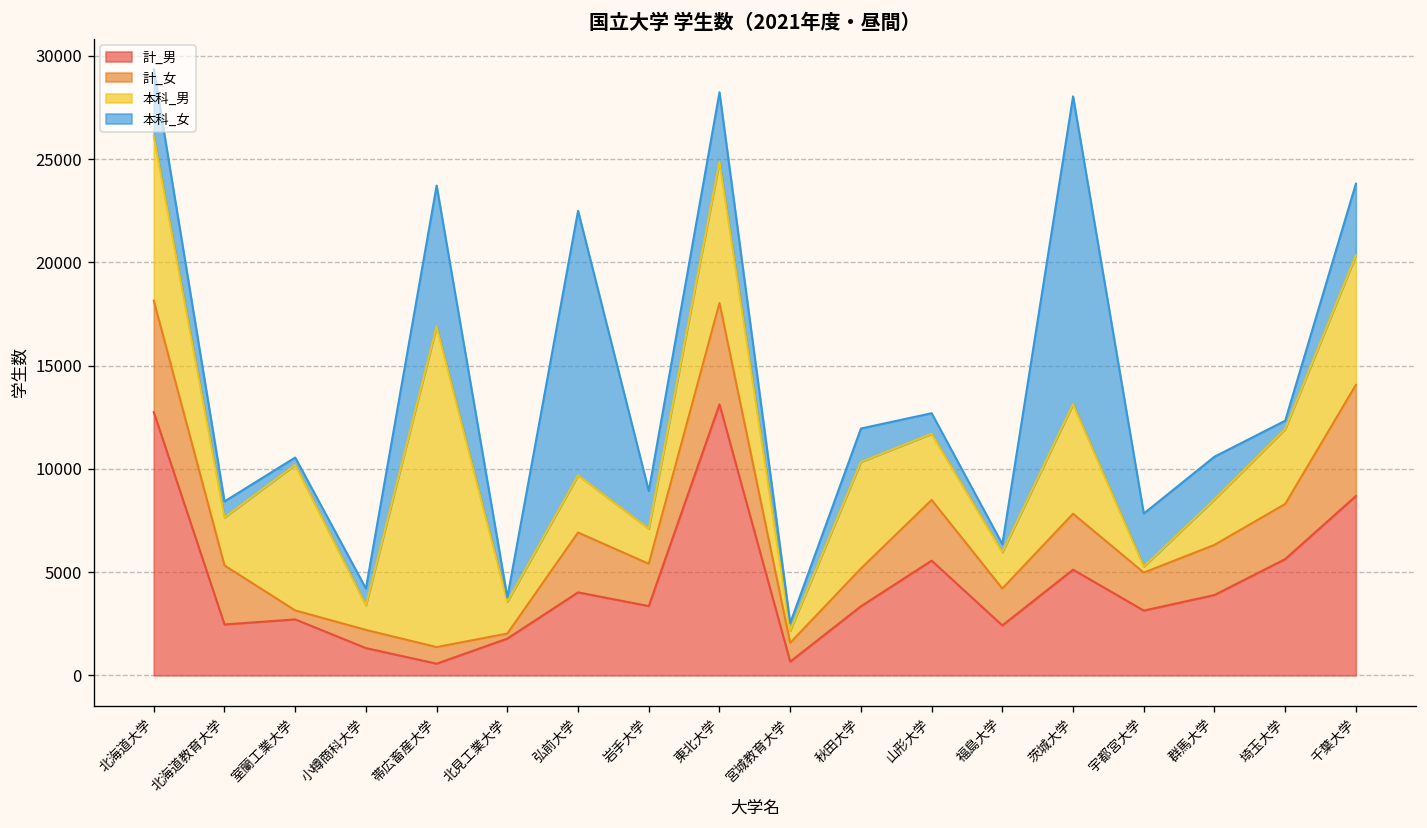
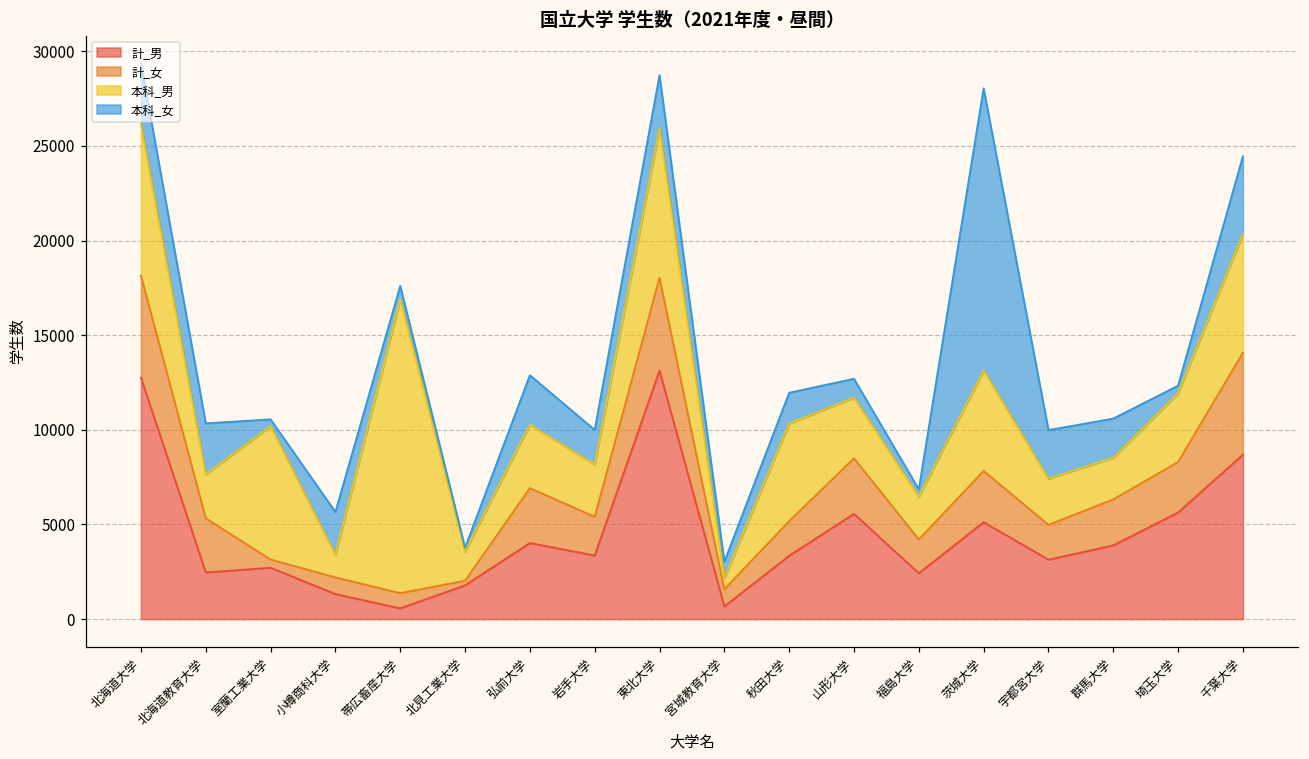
  {
    "本科_男": {
      "北海道大学": 8000,
      "北海道教育大学": 2300,
      "室蘭工業大学": 7000,
      "小樽商科大学": 1200,
      "帯広畜産大学": 15500,
      "北見工業大学": 1500,
-     "弘前大学": 2800,
-     "岩手大学": 1700,
-     "東北大学": 6800,
+     "弘前大学": 3400,
+     "岩手大学": 2800,
+     "東北大学": 7900,
      "宮城教育大学": 600,
      "秋田大学": 5200,
      "山形大学": 3200,
-     "福島大学": 1800,
+     "福島大学": 2300,
      "茨城大学": 5300,
-     "宇都宮大学": 300,
+     "宇都宮大学": 2400,
      "群馬大学": 2200,
      "埼玉大学": 3600,
      "千葉大学": 6300
    },
    "本科_女": {
-     "北海道教育大学": 800,
+     "北海道教育大学": 2700,
      "室蘭工業大学": 400,
-     "小樽商科大学": 800,
-     "帯広畜産大学": 6800,
+     "小樽商科大学": 2300,
+     "帯広畜産大学": 700,
      "北見工業大学": 200,
-     "弘前大学": 12800,
+     "弘前大学": 2600,
      "岩手大学": 1800,
-     "東北大学": 3400,
-     "宮城教育大学": 400,
+     "東北大学": 2800,
+     "宮城教育大学": 900,
      "秋田大学": 1600,
      "山形大学": 1000,
      "福島大学": 400,
      "茨城大学": 14900,
      "宇都宮大学": 2600,
      "群馬大学": 2100,
      "埼玉大学": 400,
-     "千葉大学": 3500
+     "千葉大学": 4100
    }
  }
